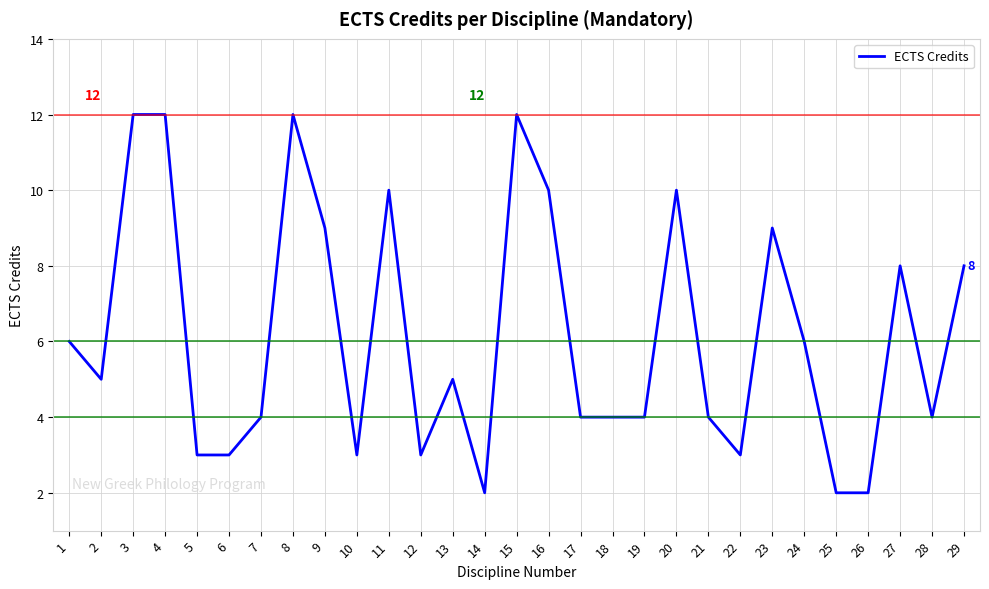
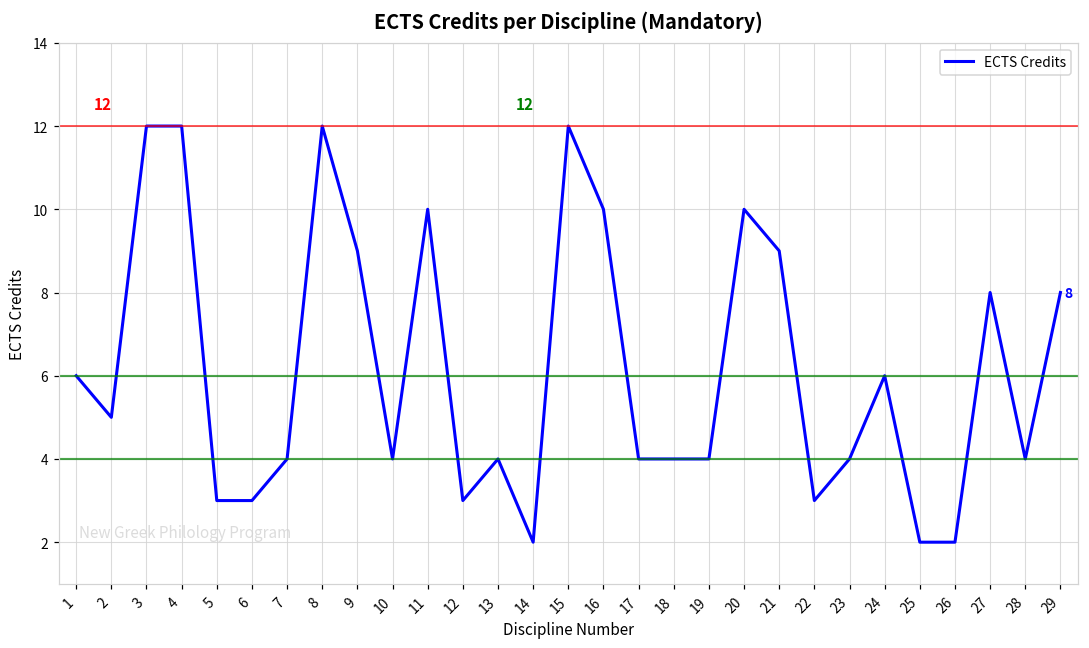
  {
    "1": 6,
    "2": 5,
    "3": 12,
    "4": 12,
    "5": 3,
    "6": 3,
    "7": 4,
    "8": 12,
    "9": 9,
-   "10": 3,
+   "10": 4,
    "11": 10,
    "12": 3,
-   "13": 5,
+   "13": 4,
    "14": 2,
    "15": 12,
    "16": 10,
    "17": 4,
    "18": 4,
    "19": 4,
    "20": 10,
-   "21": 4,
+   "21": 9,
    "22": 3,
-   "23": 9,
+   "23": 4,
    "24": 6,
    "25": 2,
    "26": 2,
    "27": 8,
    "28": 4
  }
